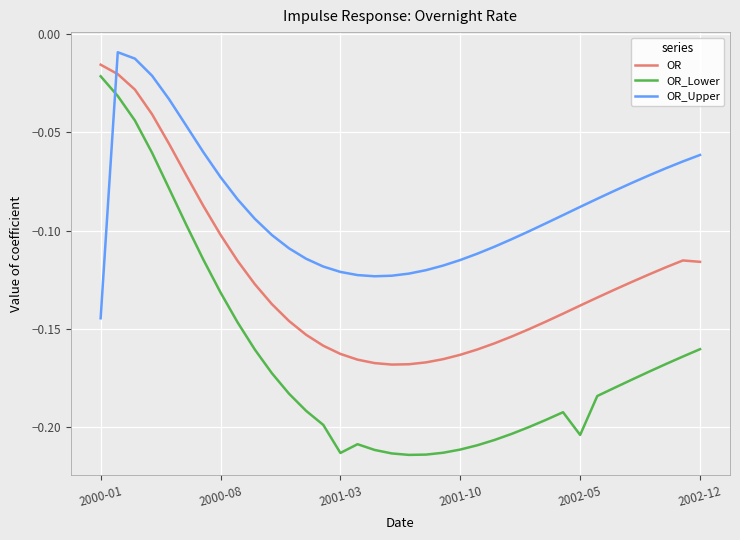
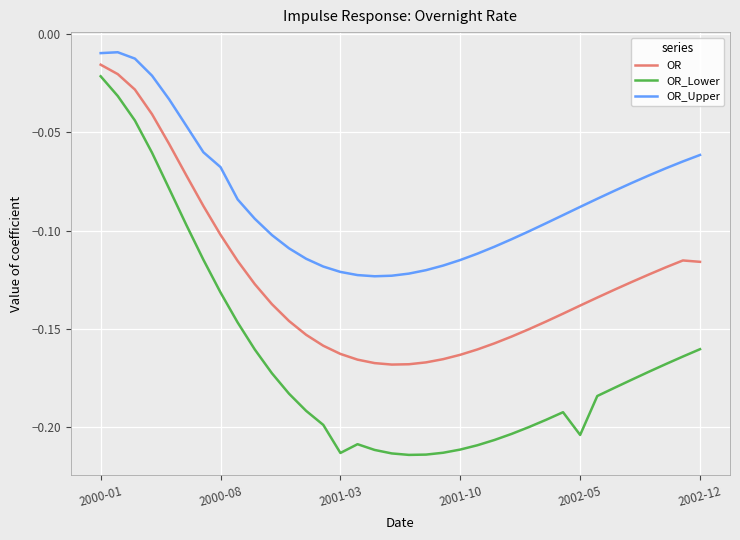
  {
    "OR": {
      "2000-01": -0.016,
      "2000-08": -0.102,
      "2001-03": -0.163,
      "2001-10": -0.163,
      "2002-05": -0.138,
      "2002-12": -0.116
    },
    "OR_Lower": {
      "2000-01": -0.021,
      "2000-08": -0.131,
      "2001-03": -0.213,
      "2001-10": -0.211,
      "2002-05": -0.204,
      "2002-12": -0.160
    },
    "OR_Upper": {
-     "2000-01": -0.145,
-     "2000-08": -0.073,
+     "2000-01": -0.010,
+     "2000-08": -0.068,
      "2001-03": -0.121,
      "2001-10": -0.115,
      "2002-05": -0.088,
      "2002-12": -0.062
    }
  }
